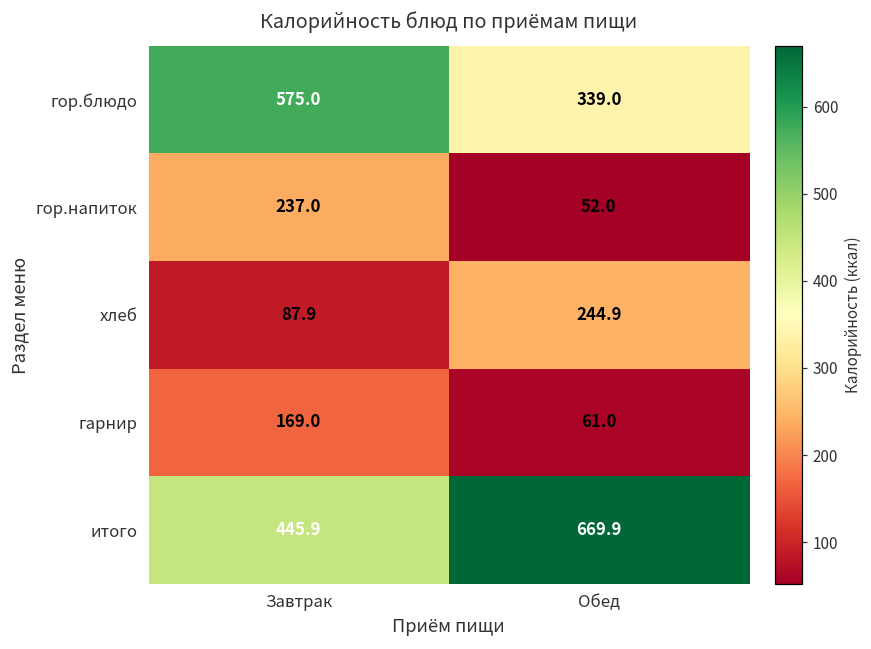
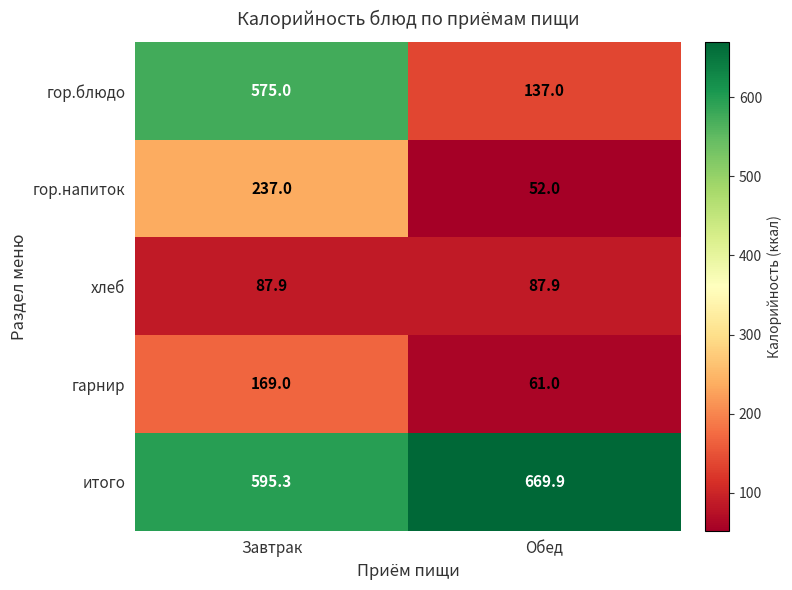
  {
    "гор.блюдо": {
      "Завтрак": 575.0,
-     "Обед": 339.0
+     "Обед": 137.0
    },
    "гор.напиток": {
      "Завтрак": 237.0,
      "Обед": 52.0
    },
    "хлеб": {
      "Завтрак": 87.9,
-     "Обед": 244.9
+     "Обед": 87.9
    },
    "гарнир": {
      "Завтрак": 169.0,
      "Обед": 61.0
    },
    "итого": {
-     "Завтрак": 445.9,
+     "Завтрак": 595.3,
      "Обед": 669.9
    }
  }
